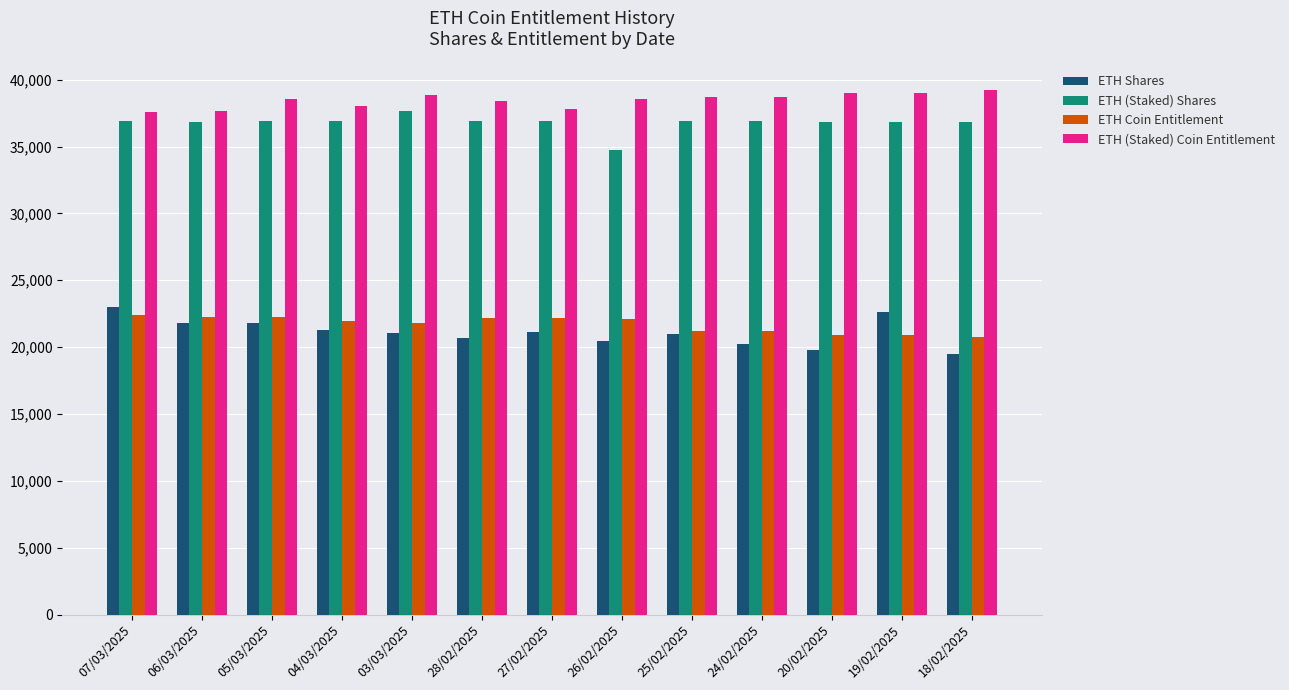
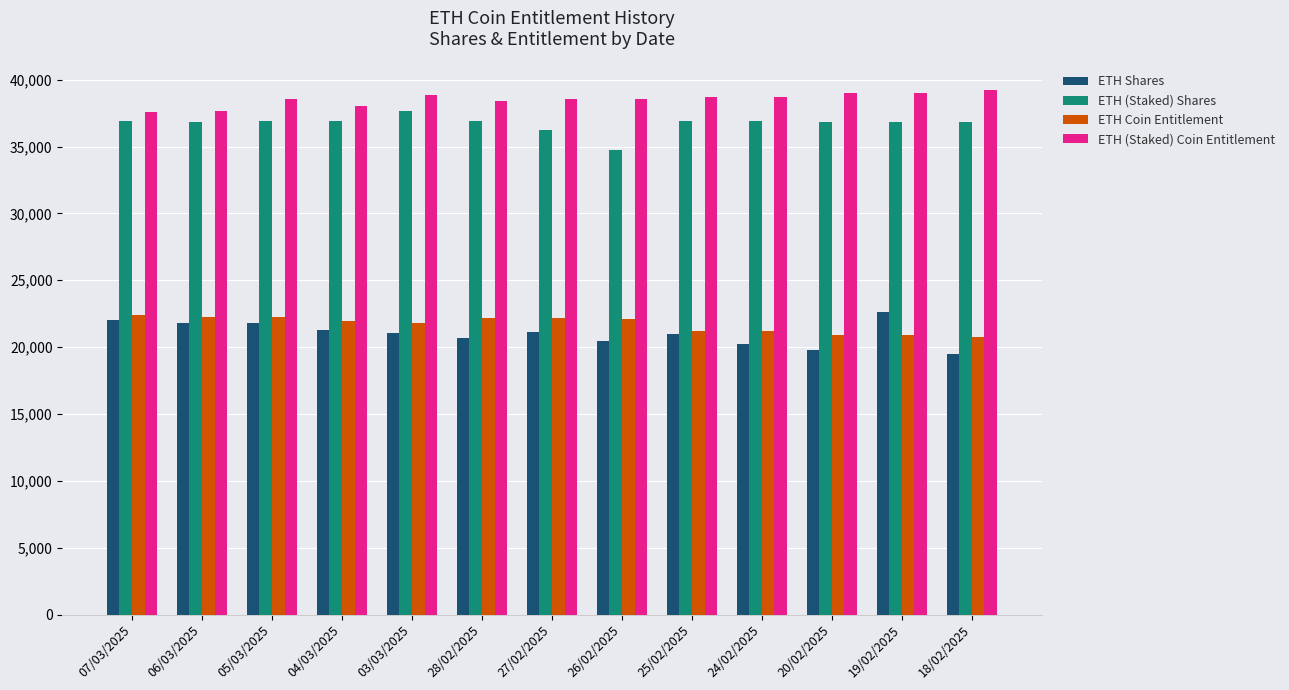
  {
    "ETH Shares": {
-     "07/03/2025": "23,000",
+     "07/03/2025": "22,000",
      "06/03/2025": "21,800",
      "05/03/2025": "21,800",
      "04/03/2025": "21,300",
      "03/03/2025": "21,100",
      "28/02/2025": "20,700",
      "27/02/2025": "21,200",
      "26/02/2025": "20,500",
      "25/02/2025": "21,000",
      "24/02/2025": "20,200",
      "20/02/2025": "19,800",
      "19/02/2025": "22,700",
      "18/02/2025": "19,500"
    },
    "ETH (Staked) Shares": {
      "07/03/2025": "36,900",
      "06/03/2025": "36,900",
      "05/03/2025": "36,900",
      "04/03/2025": "36,900",
      "03/03/2025": "37,600",
      "28/02/2025": "36,900",
-     "27/02/2025": "36,900",
+     "27/02/2025": "36,200",
      "26/02/2025": "34,800",
      "25/02/2025": "36,900",
      "24/02/2025": "36,900",
      "20/02/2025": "36,900",
      "19/02/2025": "36,900",
      "18/02/2025": "36,900"
    },
    "ETH Coin Entitlement": {
      "07/03/2025": "22,400",
      "06/03/2025": "22,300",
      "05/03/2025": "22,200",
      "04/03/2025": "21,900",
      "03/03/2025": "21,800",
      "28/02/2025": "22,200",
      "27/02/2025": "22,200",
      "26/02/2025": "22,100",
      "25/02/2025": "21,200",
      "24/02/2025": "21,200",
      "20/02/2025": "20,900",
      "19/02/2025": "20,900",
      "18/02/2025": "20,700"
    },
    "ETH (Staked) Coin Entitlement": {
      "07/03/2025": "37,600",
      "06/03/2025": "37,700",
      "05/03/2025": "38,500",
      "04/03/2025": "38,000",
      "03/03/2025": "38,900",
      "28/02/2025": "38,400",
-     "27/02/2025": "37,800",
+     "27/02/2025": "38,500",
      "26/02/2025": "38,500",
      "25/02/2025": "38,700",
      "24/02/2025": "38,700",
      "20/02/2025": "39,000",
      "19/02/2025": "39,000",
      "18/02/2025": "39,200"
    }
  }
